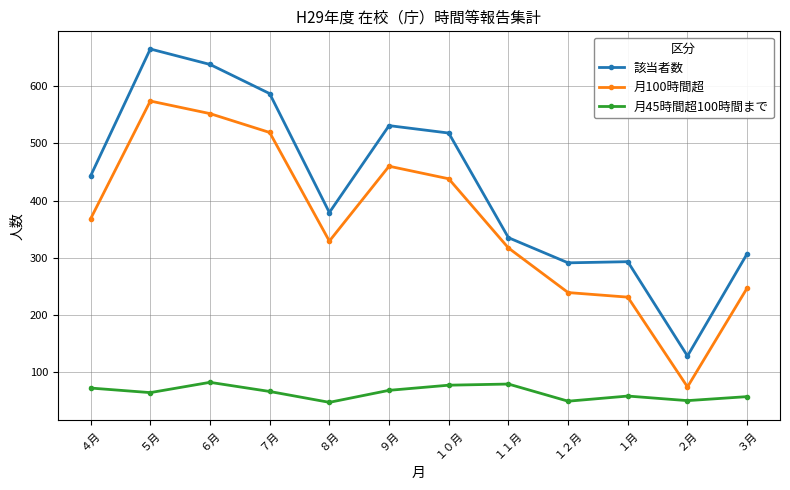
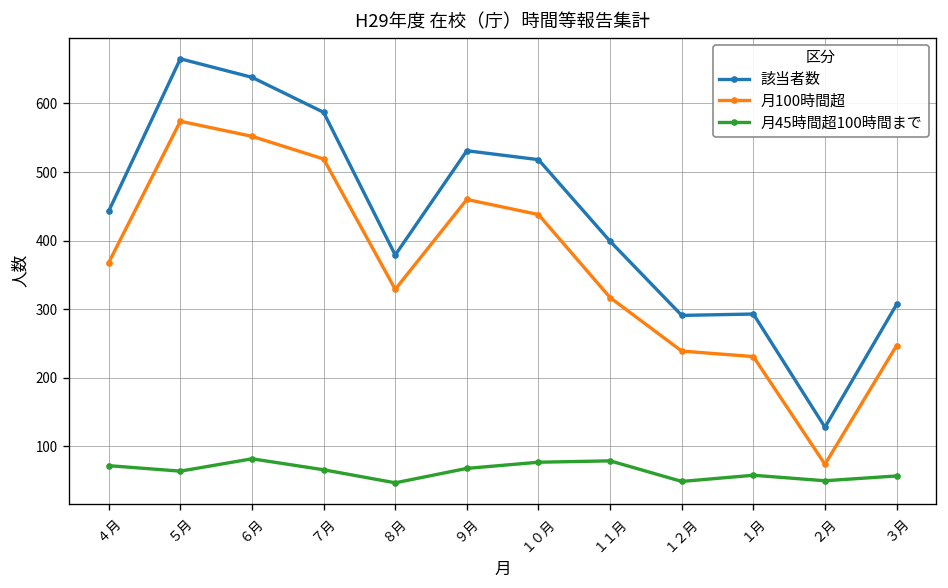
  {
    "該当者数": {
      "４月": 440,
      "５月": 670,
      "６月": 640,
      "７月": 590,
      "８月": 380,
      "９月": 530,
      "１０月": 520,
-     "１１月": 340,
+     "１１月": 400,
      "１２月": 290,
      "１月": 290,
      "２月": 130,
      "３月": 310
    },
    "月100時間超": {
      "４月": 370,
      "５月": 570,
      "６月": 550,
      "７月": 520,
      "８月": 330,
      "９月": 460,
      "１０月": 440,
      "１１月": 320,
      "１２月": 240,
      "１月": 230,
      "２月": 70,
      "３月": 250
    },
    "月45時間超100時間まで": {
      "４月": 70,
      "５月": 60,
      "６月": 80,
      "７月": 70,
      "８月": 50,
      "９月": 70,
      "１０月": 80,
      "１１月": 80,
      "１２月": 50,
      "１月": 60,
      "２月": 50,
      "３月": 60
    }
  }
